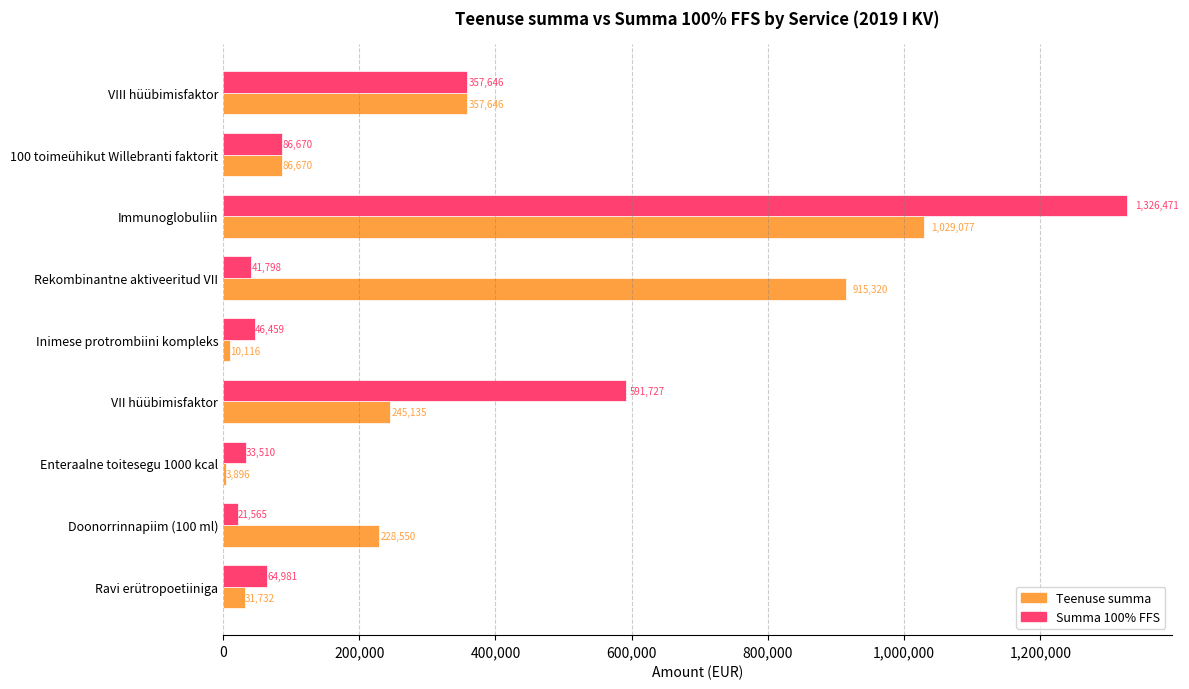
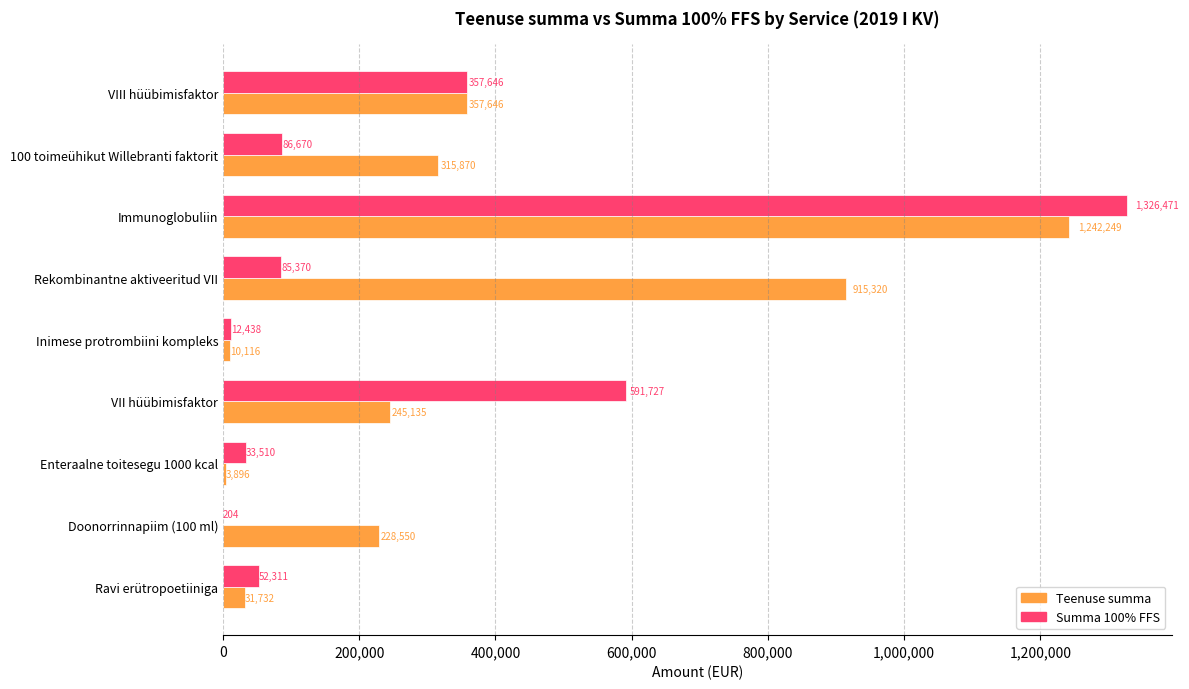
  {
    "Teenuse summa": {
      "VIII hüübimisfaktor": "357,646",
-     "100 toimeühikut Willebranti faktorit": "86,670",
-     "Immunoglobuliin": "1,029,077",
+     "100 toimeühikut Willebranti faktorit": "315,870",
+     "Immunoglobuliin": "1,242,249",
      "Rekombinantne aktiveeritud VII": "915,320",
      "Inimese protrombiini kompleks": "10,116",
      "VII hüübimisfaktor": "245,135",
      "Enteraalne toitesegu 1000 kcal": "3,896",
      "Doonorrinnapiim (100 ml)": "228,550",
      "Ravi erütropoetiiniga": "31,732"
    },
    "Summa 100% FFS": {
      "VIII hüübimisfaktor": "357,646",
      "100 toimeühikut Willebranti faktorit": "86,670",
      "Immunoglobuliin": "1,326,471",
-     "Rekombinantne aktiveeritud VII": "41,798",
-     "Inimese protrombiini kompleks": "46,459",
+     "Rekombinantne aktiveeritud VII": "85,370",
+     "Inimese protrombiini kompleks": "12,438",
      "VII hüübimisfaktor": "591,727",
      "Enteraalne toitesegu 1000 kcal": "33,510",
-     "Doonorrinnapiim (100 ml)": "21,565",
-     "Ravi erütropoetiiniga": "64,981"
+     "Doonorrinnapiim (100 ml)": "204",
+     "Ravi erütropoetiiniga": "52,311"
    }
  }
